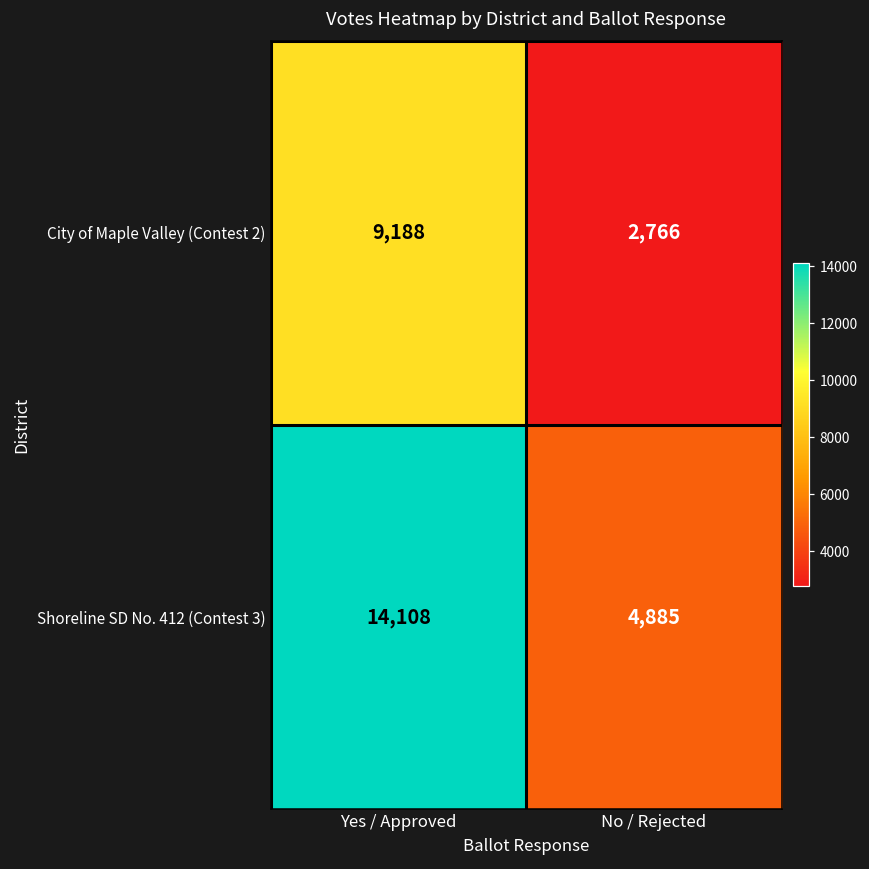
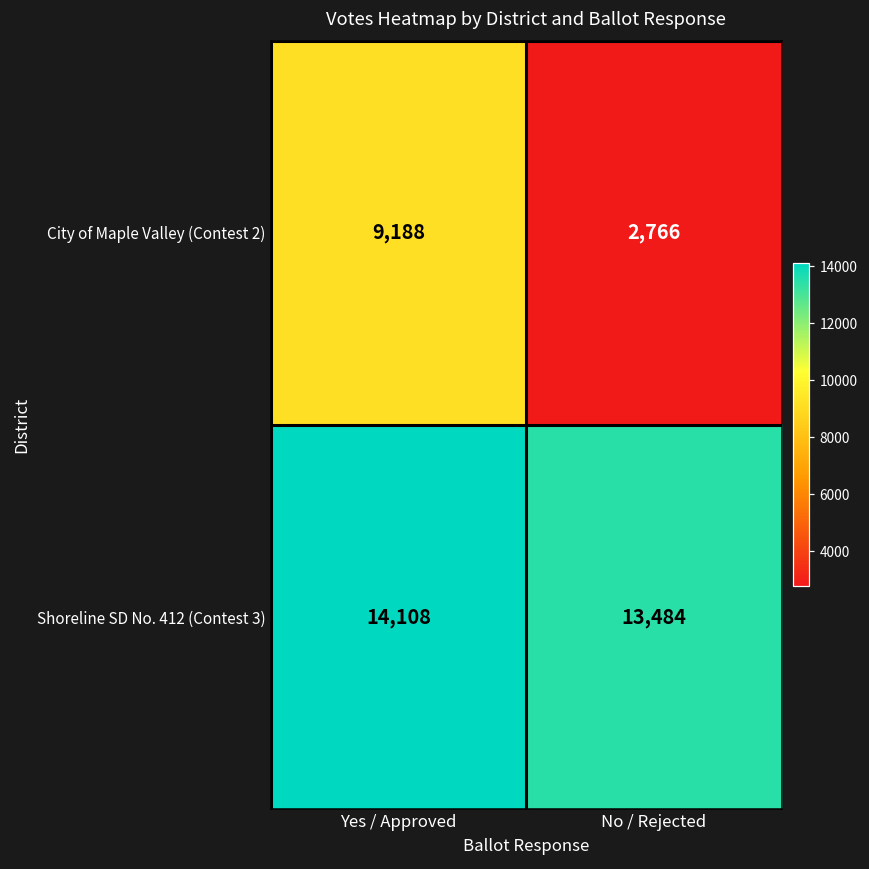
  {
    "City of Maple Valley (Contest 2)": {
      "Yes / Approved": "9,188",
      "No / Rejected": "2,766"
    },
    "Shoreline SD No. 412 (Contest 3)": {
      "Yes / Approved": "14,108",
-     "No / Rejected": "4,885"
+     "No / Rejected": "13,484"
    }
  }
